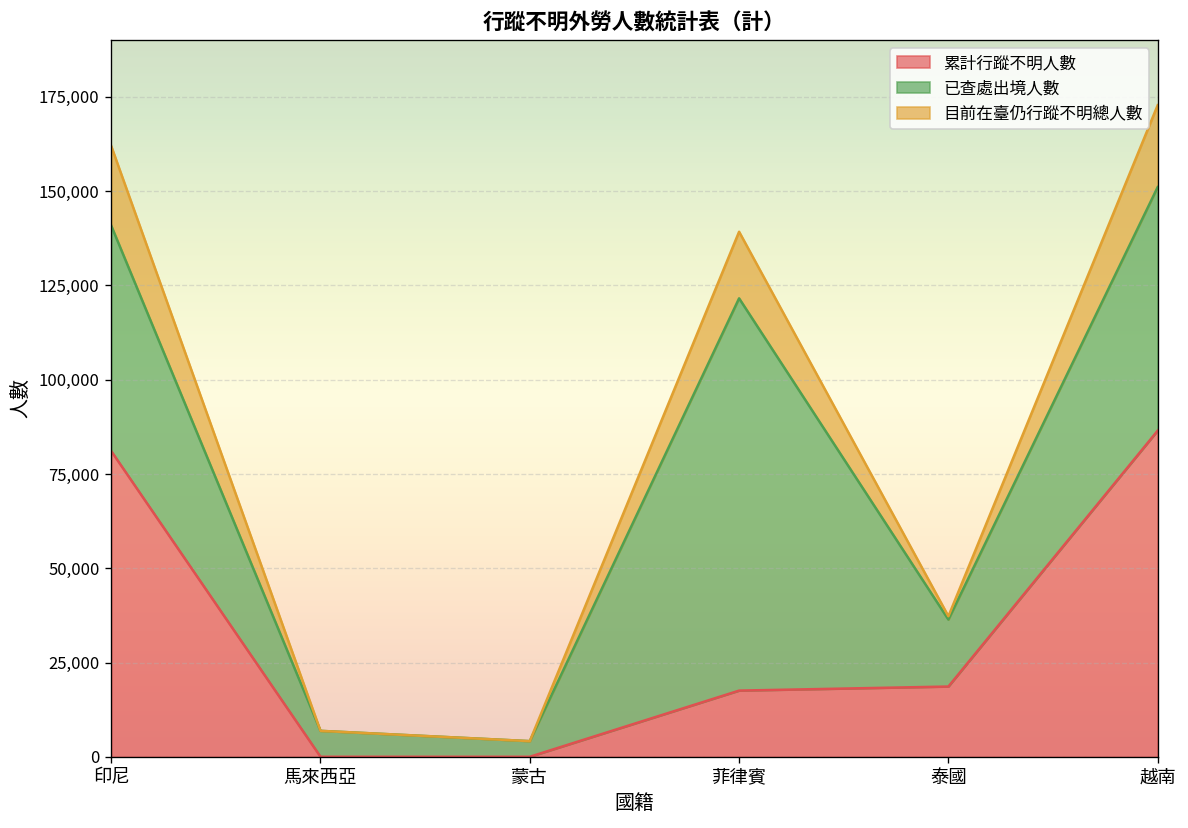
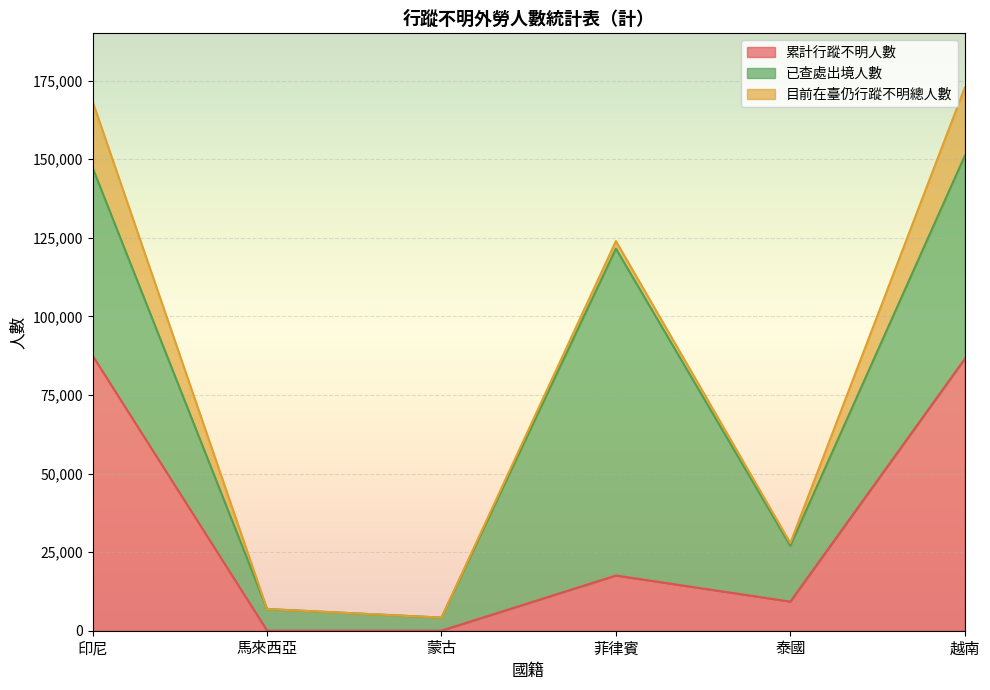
  {
    "累計行蹤不明人數": {
-     "印尼": "81,000",
+     "印尼": "87,000",
      "馬來西亞": "0",
      "蒙古": "0",
      "菲律賓": "18,000",
-     "泰國": "19,000",
+     "泰國": "9,000",
      "越南": "86,000"
    },
    "已查處出境人數": {
      "印尼": "60,000",
      "菲律賓": "104,000",
      "泰國": "18,000",
      "越南": "65,000"
    },
    "目前在臺仍行蹤不明總人數": {
      "印尼": "21,000",
-     "菲律賓": "18,000",
+     "菲律賓": "2,000",
      "泰國": "1,000",
      "越南": "22,000"
    }
  }
